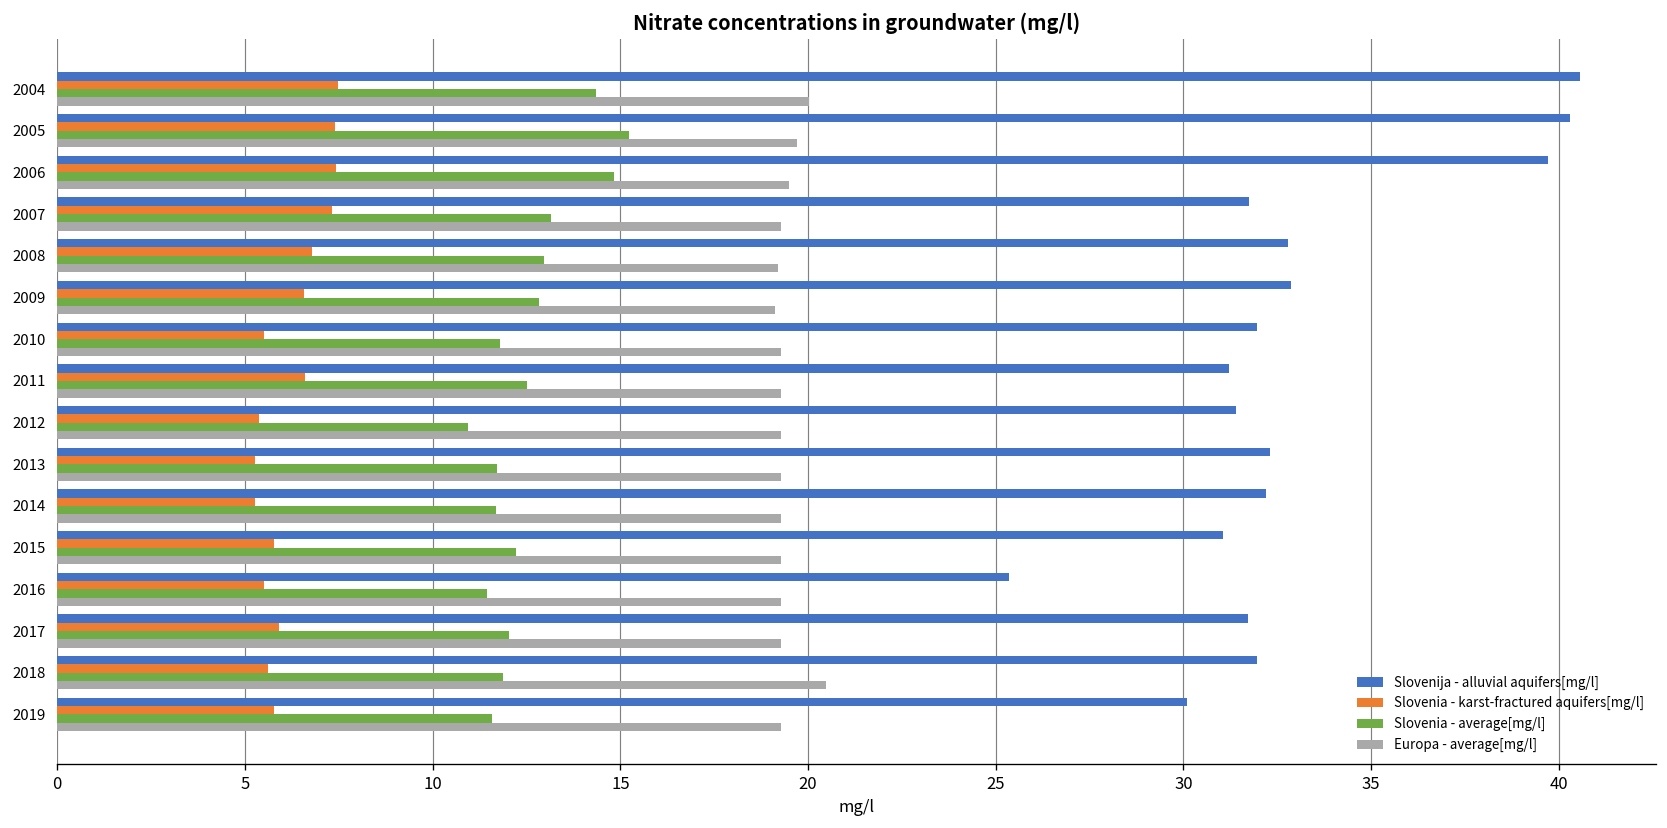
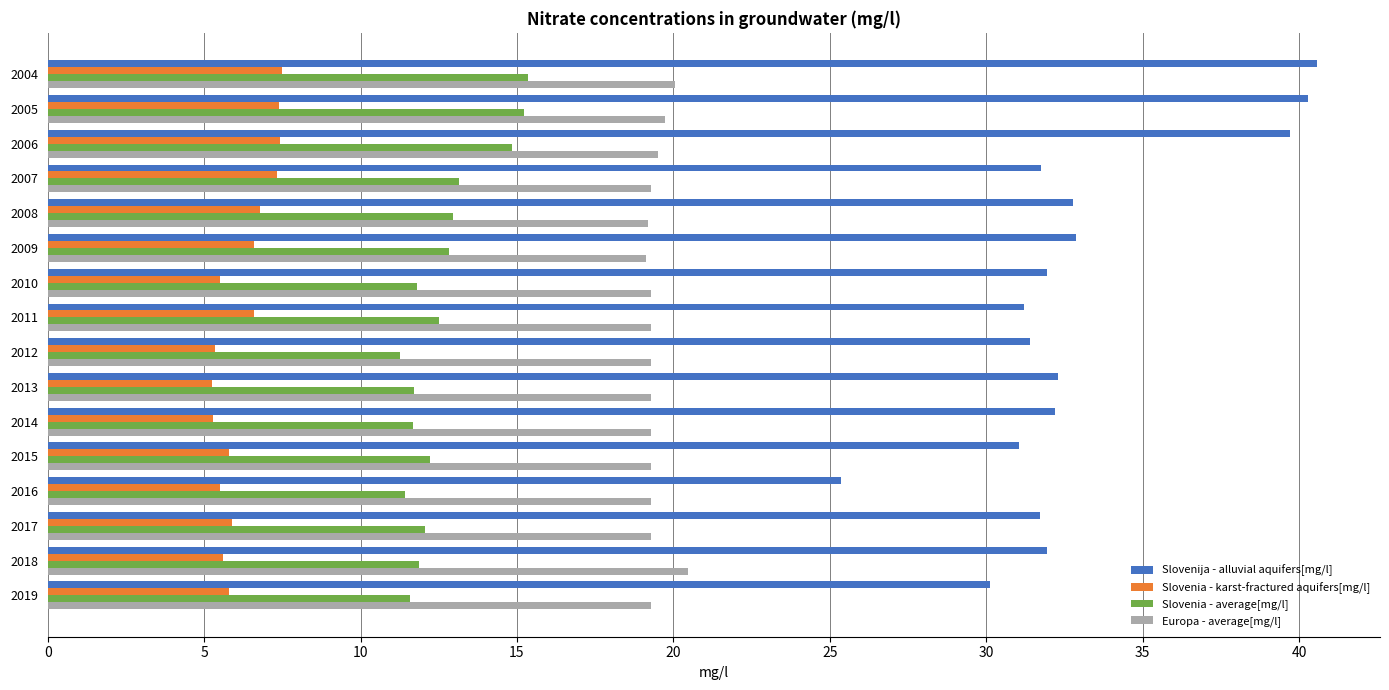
  {
    "Slovenija - alluvial aquifers[mg/l]": {
      "2004": 40.6,
      "2005": 40.3,
      "2006": 39.7,
      "2007": 31.8,
      "2008": 32.8,
      "2009": 32.9,
      "2010": 31.9,
      "2011": 31.2,
      "2012": 31.4,
      "2013": 32.3,
      "2014": 32.2,
      "2015": 31.1,
      "2016": 25.4,
      "2017": 31.7,
      "2018": 32.0,
      "2019": 30.1
    },
    "Slovenia - karst-fractured aquifers[mg/l]": {
      "2004": 7.5,
      "2005": 7.4,
      "2006": 7.4,
      "2007": 7.3,
      "2008": 6.8,
      "2009": 6.6,
      "2010": 5.5,
      "2011": 6.6,
      "2012": 5.4,
      "2013": 5.3,
      "2014": 5.3,
      "2015": 5.8,
      "2016": 5.5,
      "2017": 5.9,
      "2018": 5.6,
      "2019": 5.8
    },
    "Slovenia - average[mg/l]": {
-     "2004": 14.3,
+     "2004": 15.4,
      "2005": 15.2,
      "2006": 14.8,
      "2007": 13.1,
      "2008": 13.0,
      "2009": 12.8,
      "2010": 11.8,
      "2011": 12.5,
-     "2012": 10.9,
+     "2012": 11.3,
      "2013": 11.7,
      "2014": 11.7,
      "2015": 12.2,
      "2016": 11.4,
      "2017": 12.0,
      "2018": 11.9,
      "2019": 11.6
    },
    "Europa - average[mg/l]": {
      "2004": 20.0,
      "2005": 19.7,
      "2006": 19.5,
      "2007": 19.3,
      "2008": 19.2,
      "2009": 19.1,
      "2010": 19.3,
      "2011": 19.3,
      "2012": 19.3,
      "2013": 19.3,
      "2014": 19.3,
      "2015": 19.3,
      "2016": 19.3,
      "2017": 19.3,
      "2018": 20.5,
      "2019": 19.3
    }
  }
